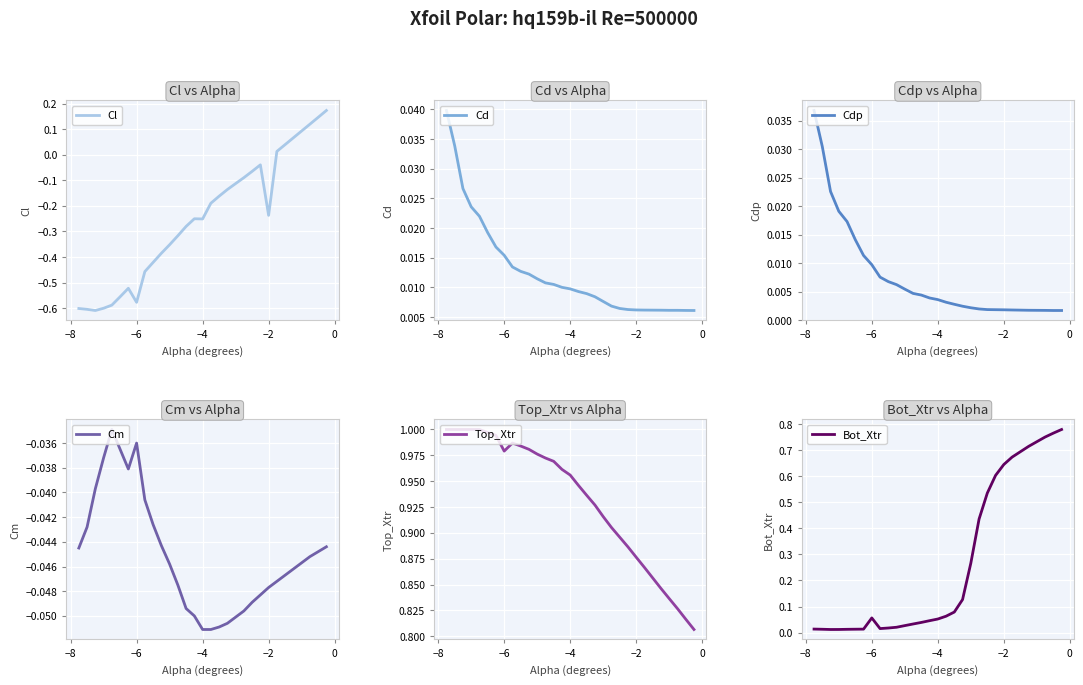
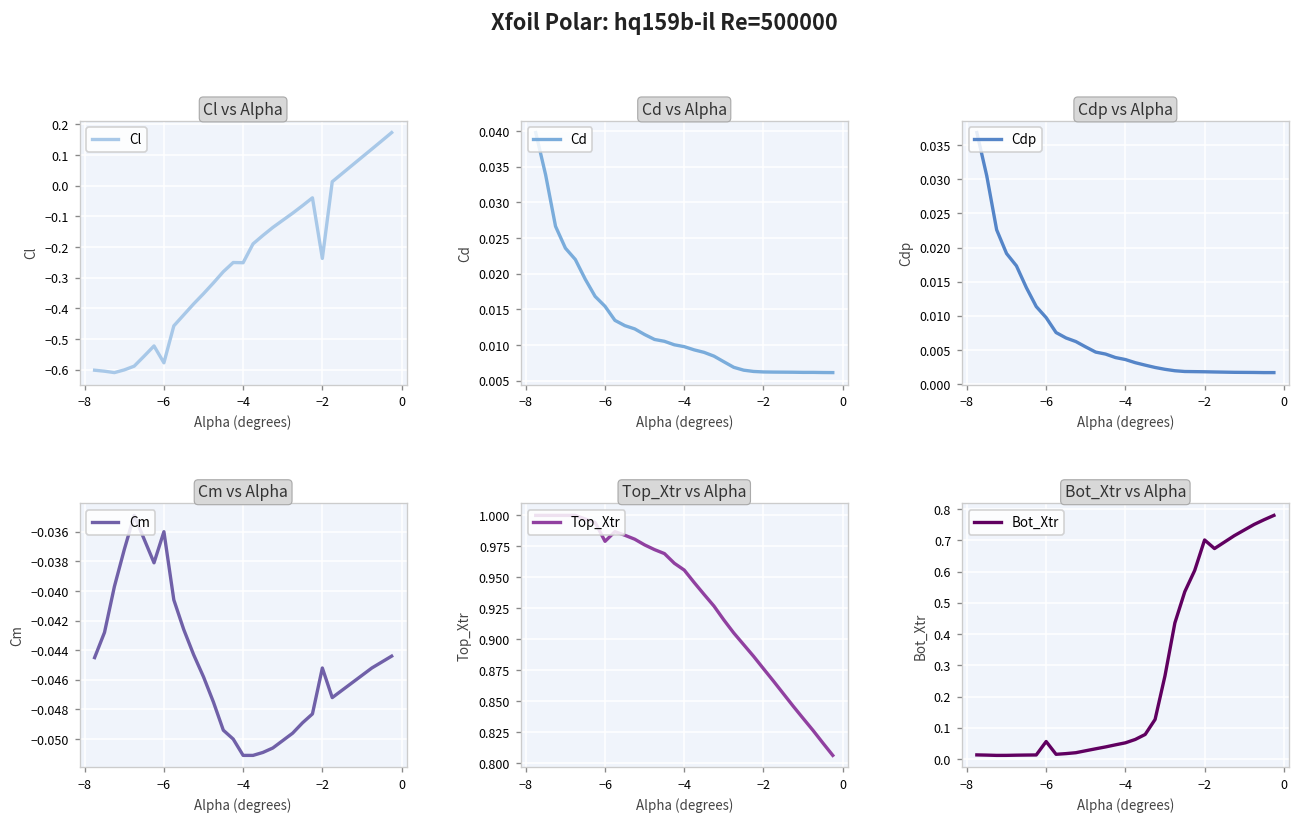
  {
    "Cl vs Alpha": {
      "−6": -0.58,
      "−4": -0.25,
      "−2": -0.24
    },
    "Cd vs Alpha": {
      "−6": 0.015,
      "−4": 0.010,
      "−2": 0.006
    },
    "Cdp vs Alpha": {
      "−6": 0.010,
      "−4": 0.004,
      "−2": 0.002
    },
    "Cm vs Alpha": {
      "−6": -0.0360,
      "−4": -0.0511,
-     "−2": -0.0477
+     "−2": -0.0452
    },
    "Top_Xtr vs Alpha": {
      "−6": 0.979,
      "−4": 0.956,
      "−2": 0.876
    },
    "Bot_Xtr vs Alpha": {
      "−6": 0.06,
      "−4": 0.05,
-     "−2": 0.65
+     "−2": 0.70
    }
  }
